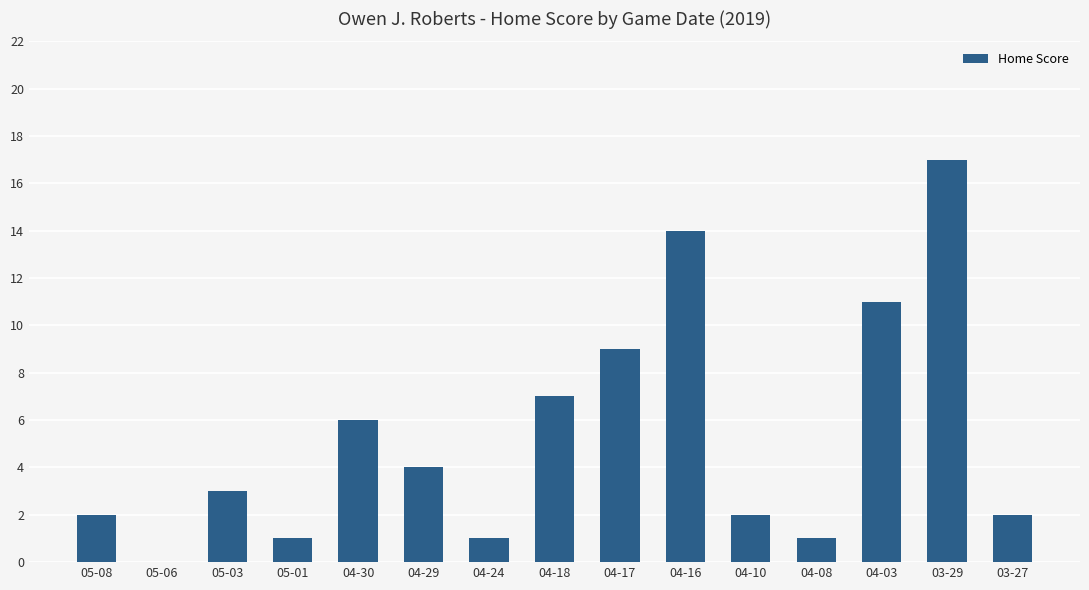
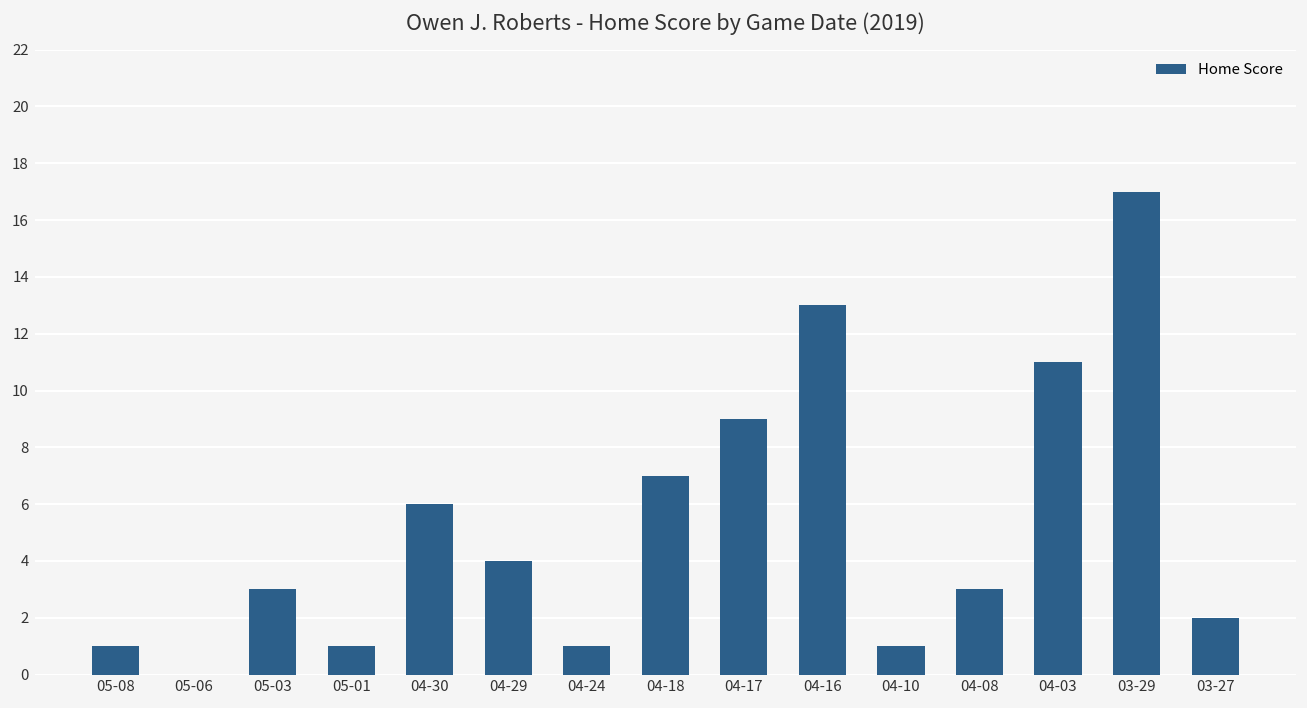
  {
-   "05-08": 2,
+   "05-08": 1,
    "05-06": 0,
    "05-03": 3,
    "05-01": 1,
    "04-30": 6,
    "04-29": 4,
    "04-24": 1,
    "04-18": 7,
    "04-17": 9,
-   "04-16": 14,
-   "04-10": 2,
-   "04-08": 1,
+   "04-16": 13,
+   "04-10": 1,
+   "04-08": 3,
    "04-03": 11,
    "03-29": 17,
    "03-27": 2
  }
